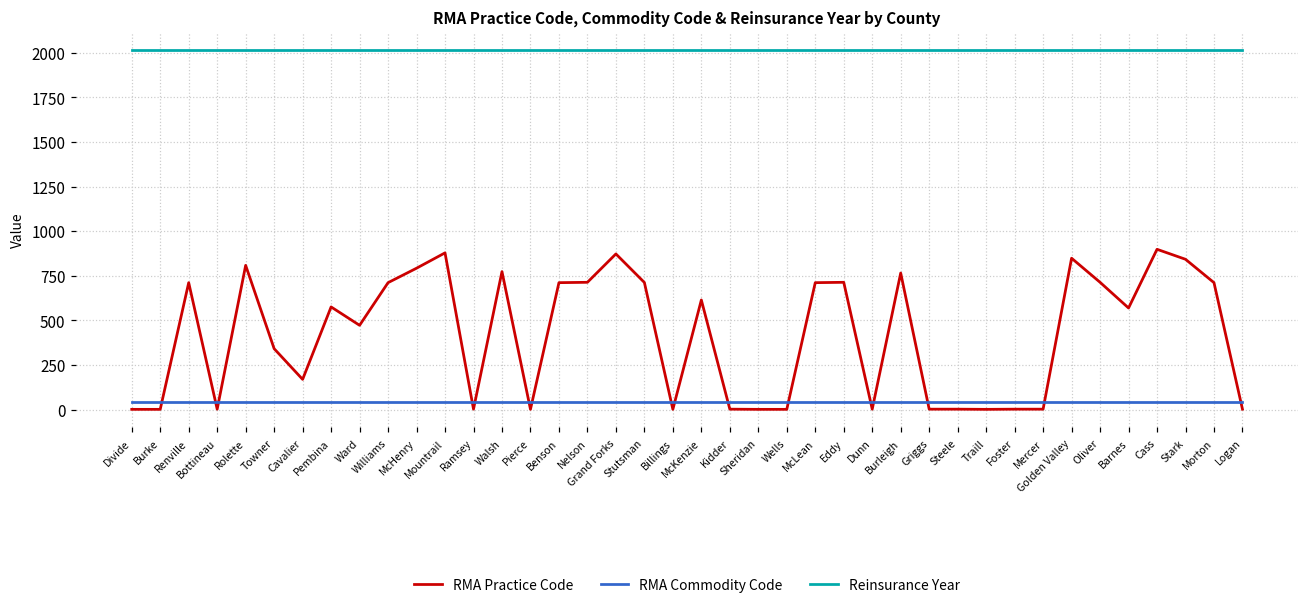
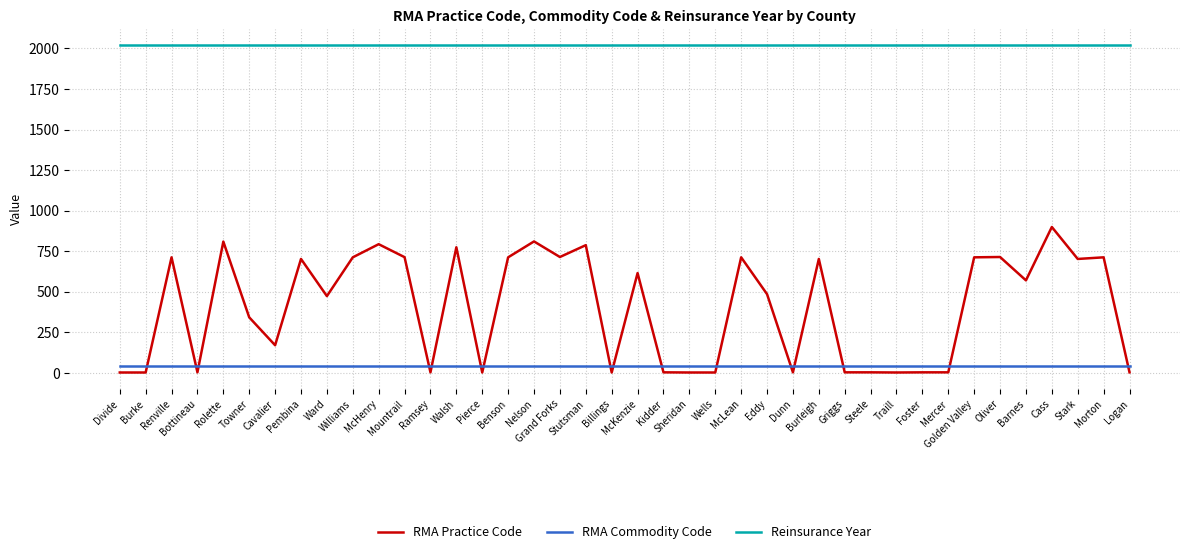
  {
    "RMA Practice Code": {
      "Divide": 0,
      "Burke": 0,
      "Renville": 710,
      "Bottineau": 0,
      "Rolette": 810,
      "Towner": 340,
      "Cavalier": 170,
-     "Pembina": 580,
+     "Pembina": 700,
      "Ward": 470,
      "Williams": 710,
      "McHenry": 790,
-     "Mountrail": 880,
+     "Mountrail": 710,
      "Ramsey": 0,
      "Walsh": 770,
      "Pierce": 0,
      "Benson": 710,
-     "Nelson": 710,
-     "Grand Forks": 870,
-     "Stutsman": 710,
+     "Nelson": 810,
+     "Grand Forks": 710,
+     "Stutsman": 790,
      "Billings": 0,
      "McKenzie": 620,
      "Kidder": 0,
      "Sheridan": 0,
      "Wells": 0,
      "McLean": 710,
-     "Eddy": 710,
+     "Eddy": 490,
      "Dunn": 0,
-     "Burleigh": 770,
+     "Burleigh": 700,
      "Griggs": 0,
      "Steele": 0,
      "Traill": 0,
      "Foster": 0,
      "Mercer": 0,
-     "Golden Valley": 850,
+     "Golden Valley": 710,
      "Oliver": 710,
      "Barnes": 570,
      "Cass": 900,
-     "Stark": 840,
+     "Stark": 700,
      "Morton": 710,
      "Logan": 0
    },
    "RMA Commodity Code": {
      "Divide": 40,
      "Burke": 40,
      "Renville": 40,
      "Bottineau": 40,
      "Rolette": 40,
      "Towner": 40,
      "Cavalier": 40,
      "Pembina": 40,
      "Ward": 40,
      "Williams": 40,
      "McHenry": 40,
      "Mountrail": 40,
      "Ramsey": 40,
      "Walsh": 40,
      "Pierce": 40,
      "Benson": 40,
      "Nelson": 40,
      "Grand Forks": 40,
      "Stutsman": 40,
      "Billings": 40,
      "McKenzie": 40,
      "Kidder": 40,
      "Sheridan": 40,
      "Wells": 40,
      "McLean": 40,
      "Eddy": 40,
      "Dunn": 40,
      "Burleigh": 40,
      "Griggs": 40,
      "Steele": 40,
      "Traill": 40,
      "Foster": 40,
      "Mercer": 40,
      "Golden Valley": 40,
      "Oliver": 40,
      "Barnes": 40,
      "Cass": 40,
      "Stark": 40,
      "Morton": 40,
      "Logan": 40
    },
    "Reinsurance Year": {
      "Divide": 2020,
      "Burke": 2020,
      "Renville": 2020,
      "Bottineau": 2020,
      "Rolette": 2020,
      "Towner": 2020,
      "Cavalier": 2020,
      "Pembina": 2020,
      "Ward": 2020,
      "Williams": 2020,
      "McHenry": 2020,
      "Mountrail": 2020,
      "Ramsey": 2020,
      "Walsh": 2020,
      "Pierce": 2020,
      "Benson": 2020,
      "Nelson": 2020,
      "Grand Forks": 2020,
      "Stutsman": 2020,
      "Billings": 2020,
      "McKenzie": 2020,
      "Kidder": 2020,
      "Sheridan": 2020,
      "Wells": 2020,
      "McLean": 2020,
      "Eddy": 2020,
      "Dunn": 2020,
      "Burleigh": 2020,
      "Griggs": 2020,
      "Steele": 2020,
      "Traill": 2020,
      "Foster": 2020,
      "Mercer": 2020,
      "Golden Valley": 2020,
      "Oliver": 2020,
      "Barnes": 2020,
      "Cass": 2020,
      "Stark": 2020,
      "Morton": 2020,
      "Logan": 2020
    }
  }
